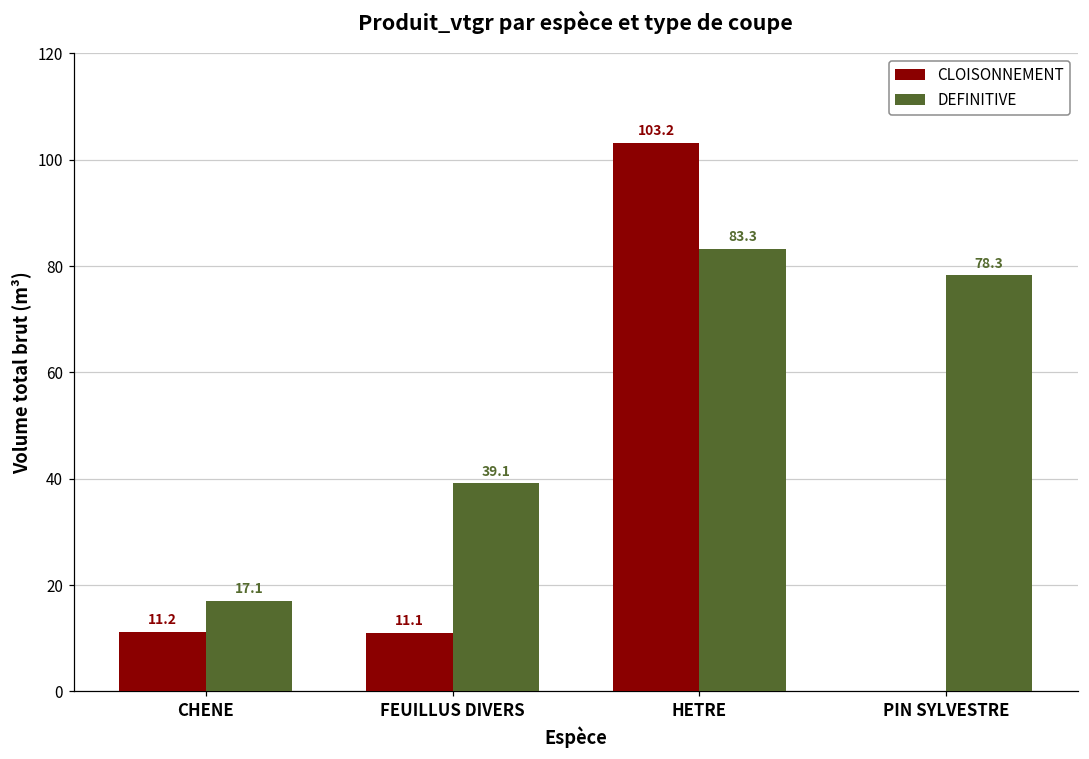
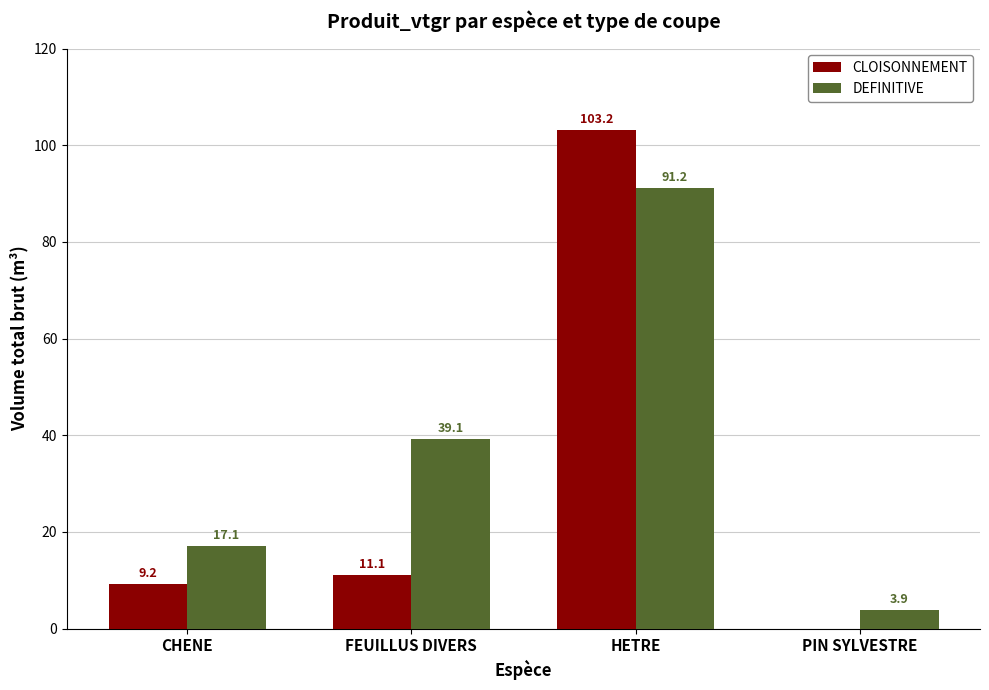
  {
    "CLOISONNEMENT": {
-     "CHENE": 11.2,
+     "CHENE": 9.2,
      "FEUILLUS DIVERS": 11.1,
      "HETRE": 103.2
    },
    "DEFINITIVE": {
      "CHENE": 17.1,
      "FEUILLUS DIVERS": 39.1,
-     "HETRE": 83.3,
-     "PIN SYLVESTRE": 78.3
+     "HETRE": 91.2,
+     "PIN SYLVESTRE": 3.9
    }
  }
